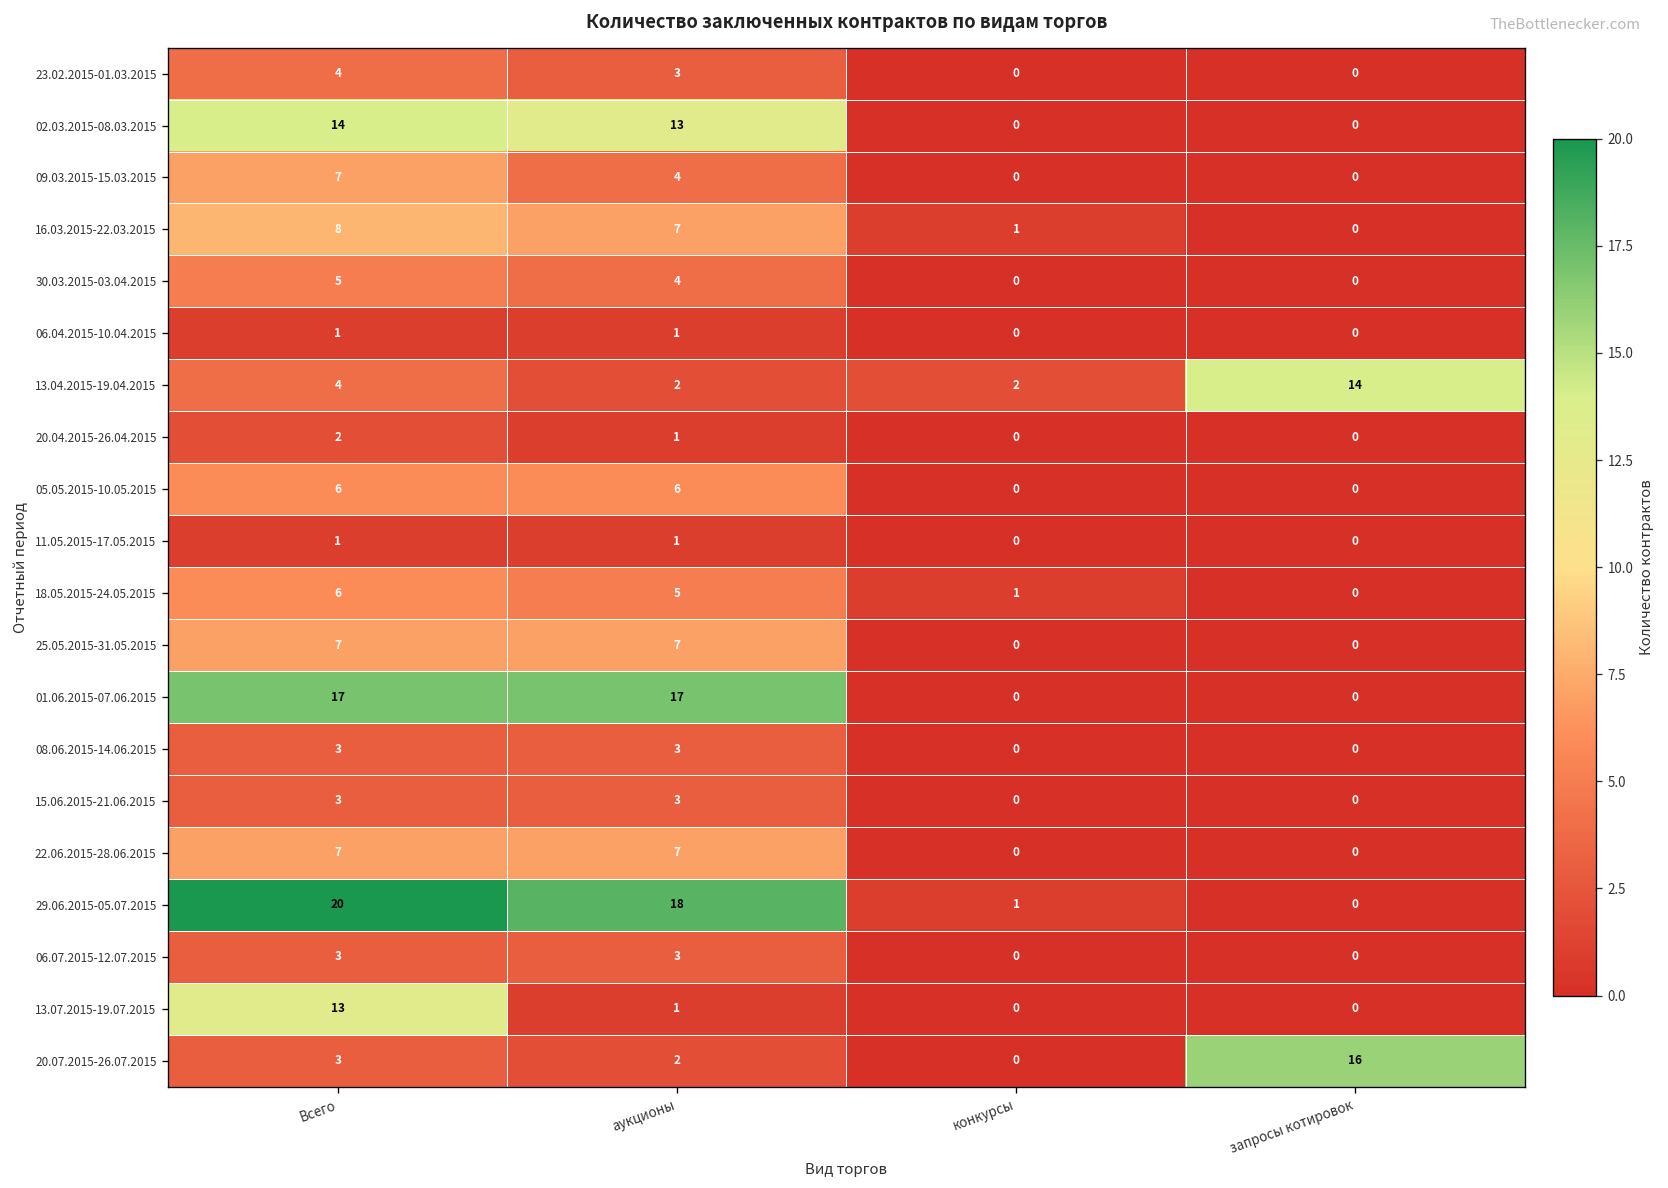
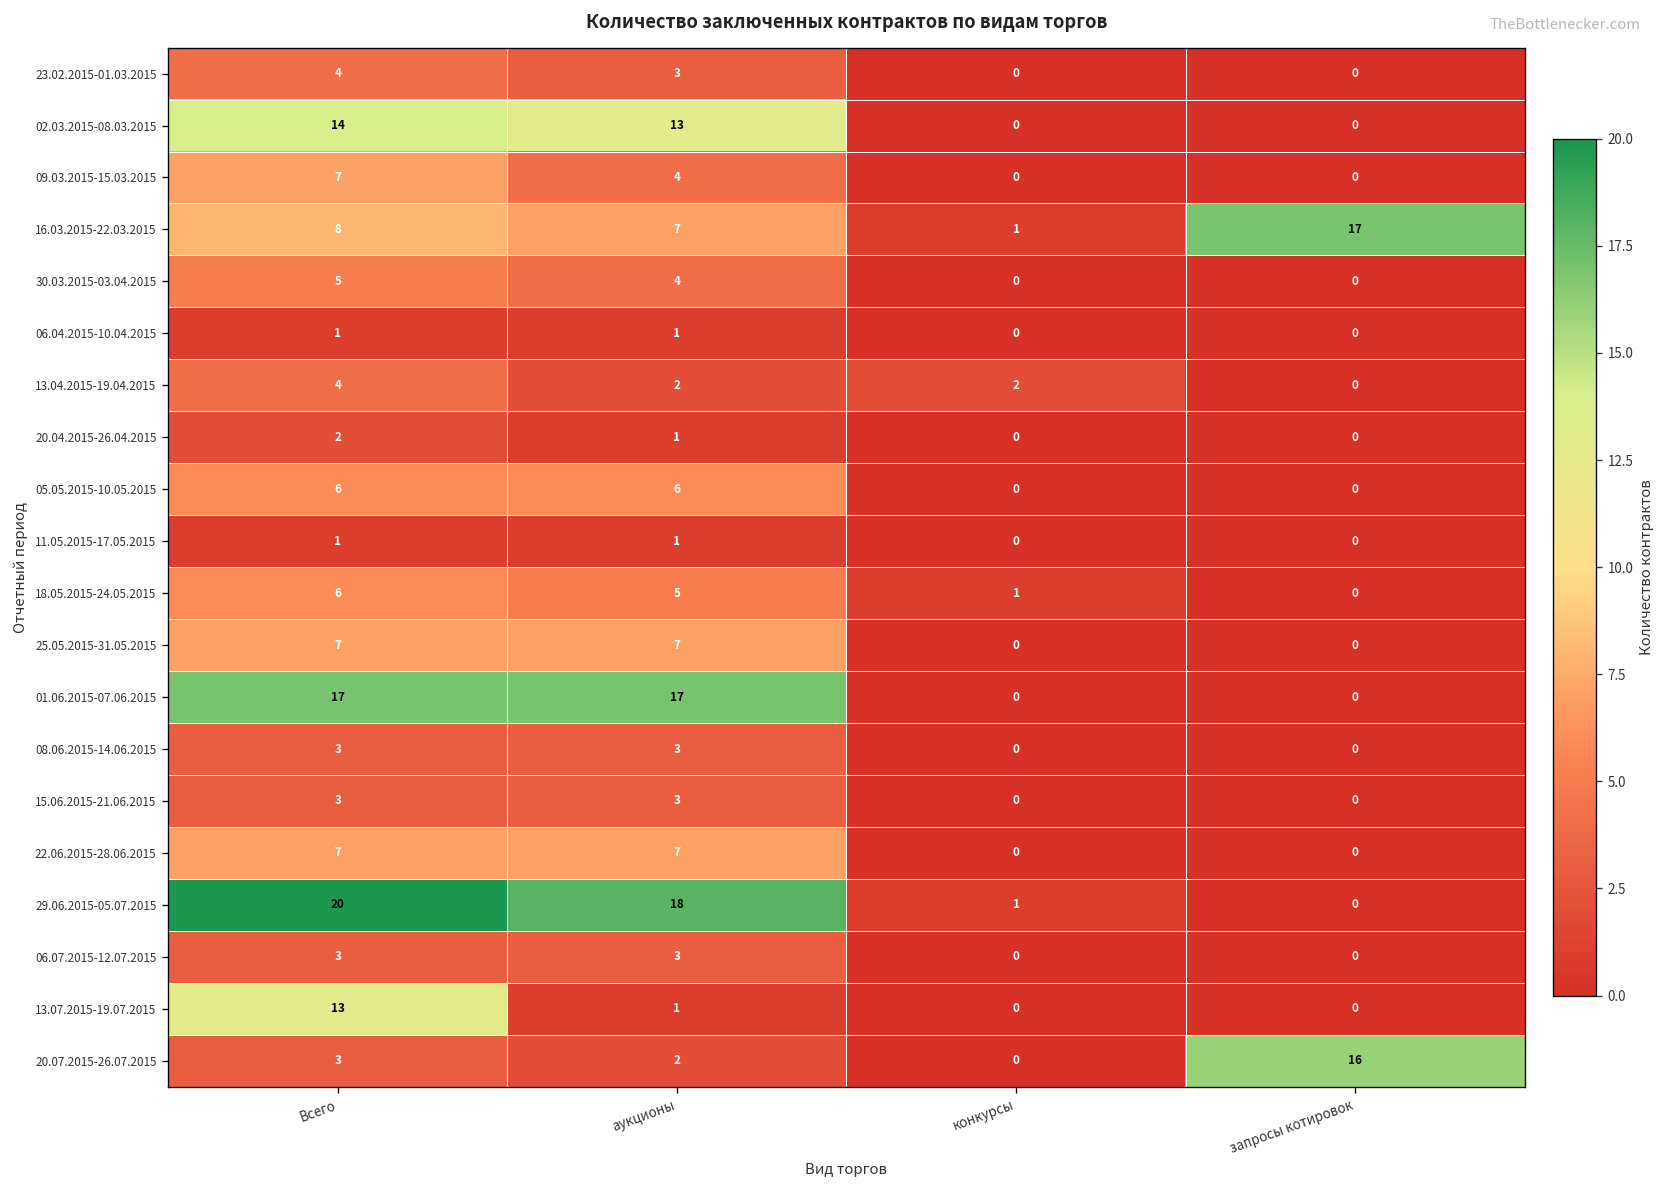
  {
    "23.02.2015-01.03.2015": {
      "Всего": 4,
      "аукционы": 3,
      "конкурсы": 0,
      "запросы котировок": 0
    },
    "02.03.2015-08.03.2015": {
      "Всего": 14,
      "аукционы": 13,
      "конкурсы": 0,
      "запросы котировок": 0
    },
    "09.03.2015-15.03.2015": {
      "Всего": 7,
      "аукционы": 4,
      "конкурсы": 0,
      "запросы котировок": 0
    },
    "16.03.2015-22.03.2015": {
      "Всего": 8,
      "аукционы": 7,
      "конкурсы": 1,
-     "запросы котировок": 0
+     "запросы котировок": 17
    },
    "30.03.2015-03.04.2015": {
      "Всего": 5,
      "аукционы": 4,
      "конкурсы": 0,
      "запросы котировок": 0
    },
    "06.04.2015-10.04.2015": {
      "Всего": 1,
      "аукционы": 1,
      "конкурсы": 0,
      "запросы котировок": 0
    },
    "13.04.2015-19.04.2015": {
      "Всего": 4,
      "аукционы": 2,
      "конкурсы": 2,
-     "запросы котировок": 14
+     "запросы котировок": 0
    },
    "20.04.2015-26.04.2015": {
      "Всего": 2,
      "аукционы": 1,
      "конкурсы": 0,
      "запросы котировок": 0
    },
    "05.05.2015-10.05.2015": {
      "Всего": 6,
      "аукционы": 6,
      "конкурсы": 0,
      "запросы котировок": 0
    },
    "11.05.2015-17.05.2015": {
      "Всего": 1,
      "аукционы": 1,
      "конкурсы": 0,
      "запросы котировок": 0
    },
    "18.05.2015-24.05.2015": {
      "Всего": 6,
      "аукционы": 5,
      "конкурсы": 1,
      "запросы котировок": 0
    },
    "25.05.2015-31.05.2015": {
      "Всего": 7,
      "аукционы": 7,
      "конкурсы": 0,
      "запросы котировок": 0
    },
    "01.06.2015-07.06.2015": {
      "Всего": 17,
      "аукционы": 17,
      "конкурсы": 0,
      "запросы котировок": 0
    },
    "08.06.2015-14.06.2015": {
      "Всего": 3,
      "аукционы": 3,
      "конкурсы": 0,
      "запросы котировок": 0
    },
    "15.06.2015-21.06.2015": {
      "Всего": 3,
      "аукционы": 3,
      "конкурсы": 0,
      "запросы котировок": 0
    },
    "22.06.2015-28.06.2015": {
      "Всего": 7,
      "аукционы": 7,
      "конкурсы": 0,
      "запросы котировок": 0
    },
    "29.06.2015-05.07.2015": {
      "Всего": 20,
      "аукционы": 18,
      "конкурсы": 1,
      "запросы котировок": 0
    },
    "06.07.2015-12.07.2015": {
      "Всего": 3,
      "аукционы": 3,
      "конкурсы": 0,
      "запросы котировок": 0
    },
    "13.07.2015-19.07.2015": {
      "Всего": 13,
      "аукционы": 1,
      "конкурсы": 0,
      "запросы котировок": 0
    },
    "20.07.2015-26.07.2015": {
      "Всего": 3,
      "аукционы": 2,
      "конкурсы": 0,
      "запросы котировок": 16
    }
  }
